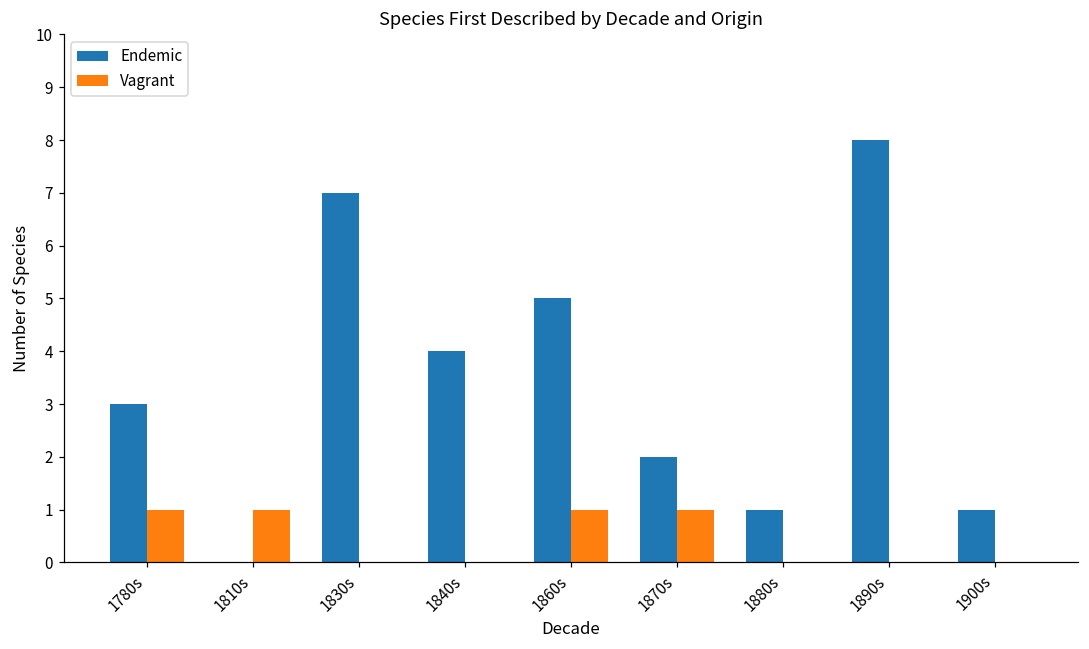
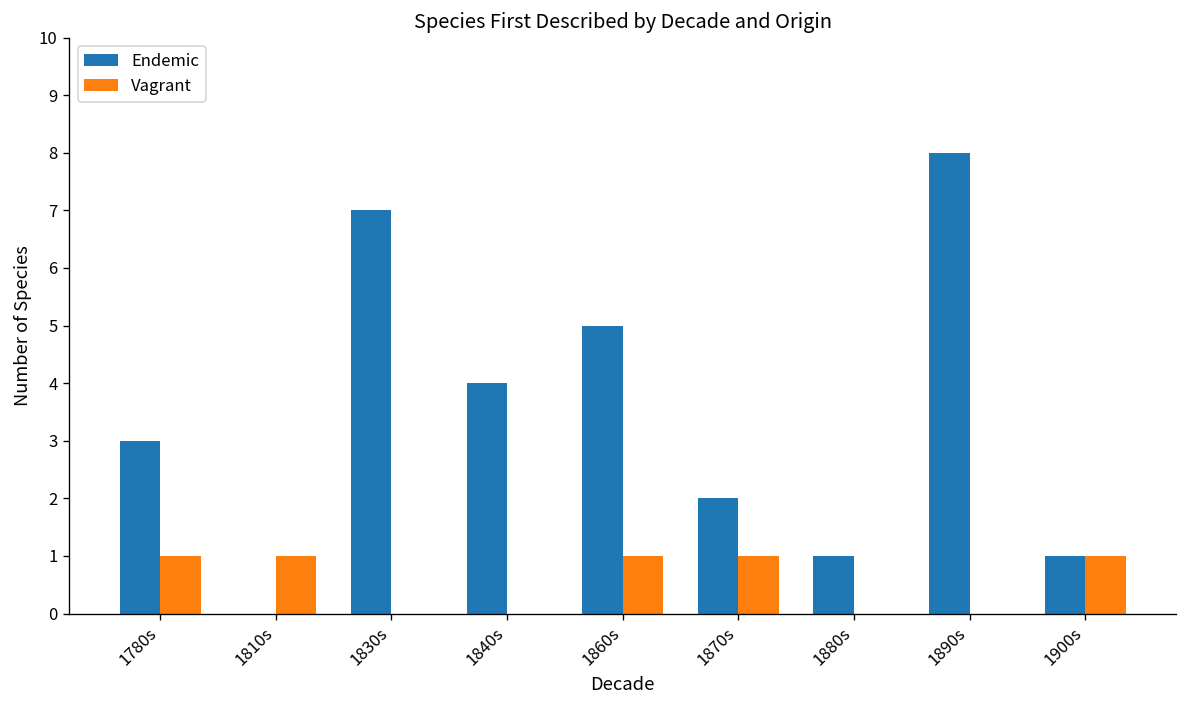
  {
    "Endemic": {
      "1780s": 3,
      "1810s": 0,
      "1830s": 7,
      "1840s": 4,
      "1860s": 5,
      "1870s": 2,
      "1880s": 1,
      "1890s": 8,
      "1900s": 1
    },
    "Vagrant": {
      "1780s": 1,
      "1810s": 1,
      "1830s": 0,
      "1840s": 0,
      "1860s": 1,
      "1870s": 1,
      "1880s": 0,
      "1890s": 0,
-     "1900s": 0
+     "1900s": 1
    }
  }
